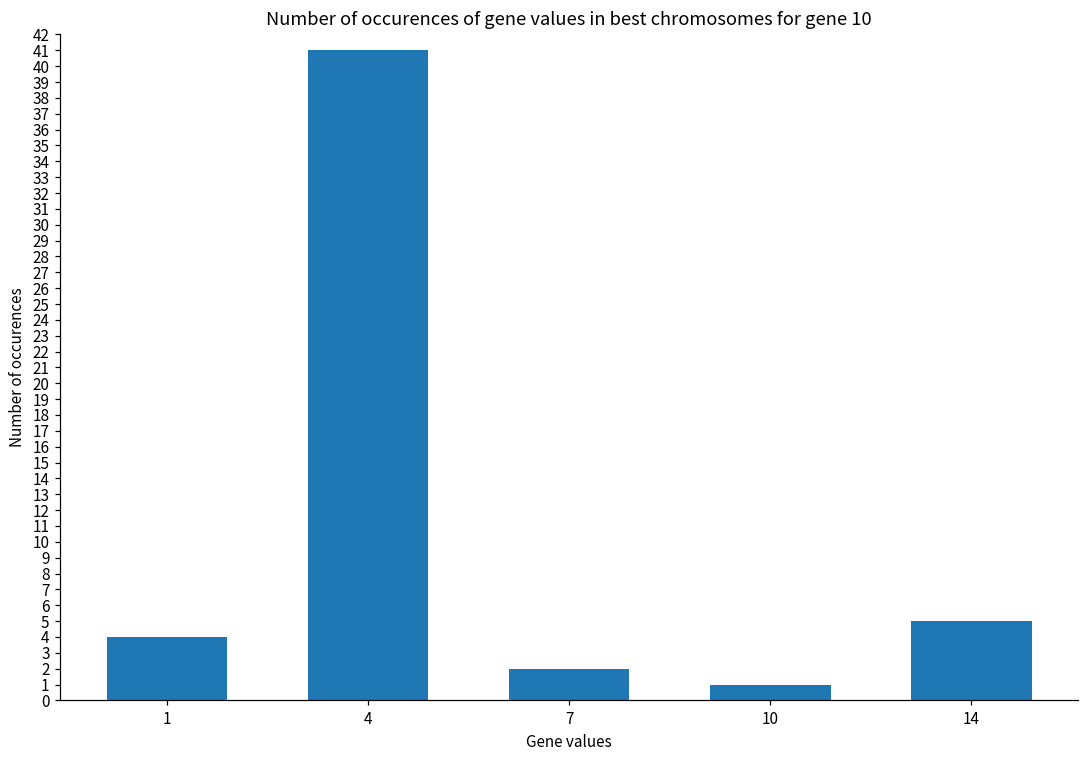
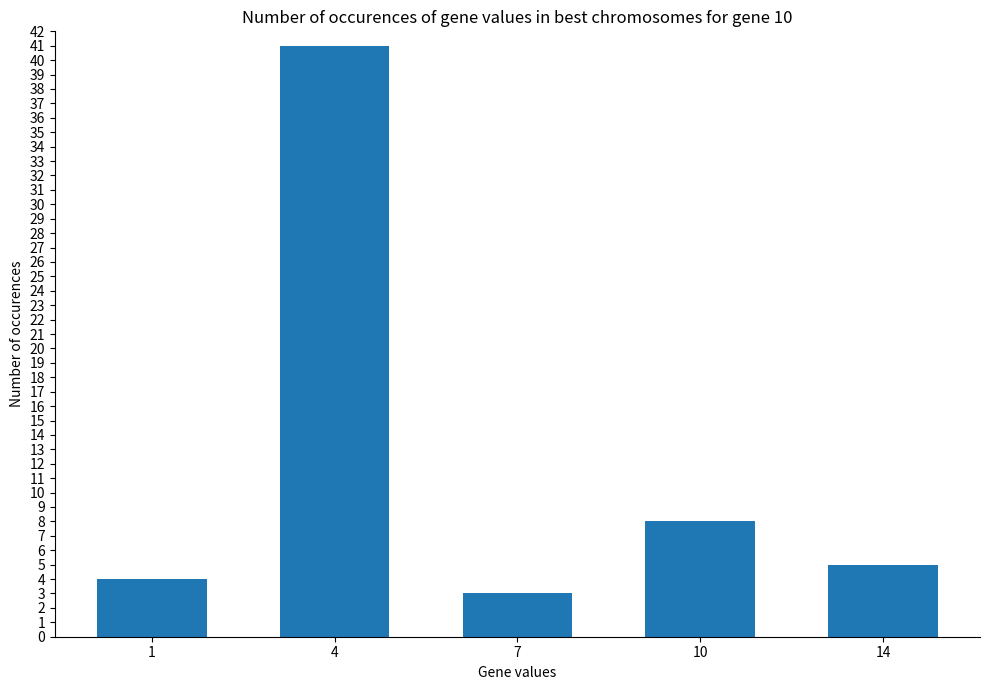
  {
    "1": 4,
    "4": 41,
-   "7": 2,
-   "10": 1,
+   "7": 3,
+   "10": 8,
    "14": 5
  }
